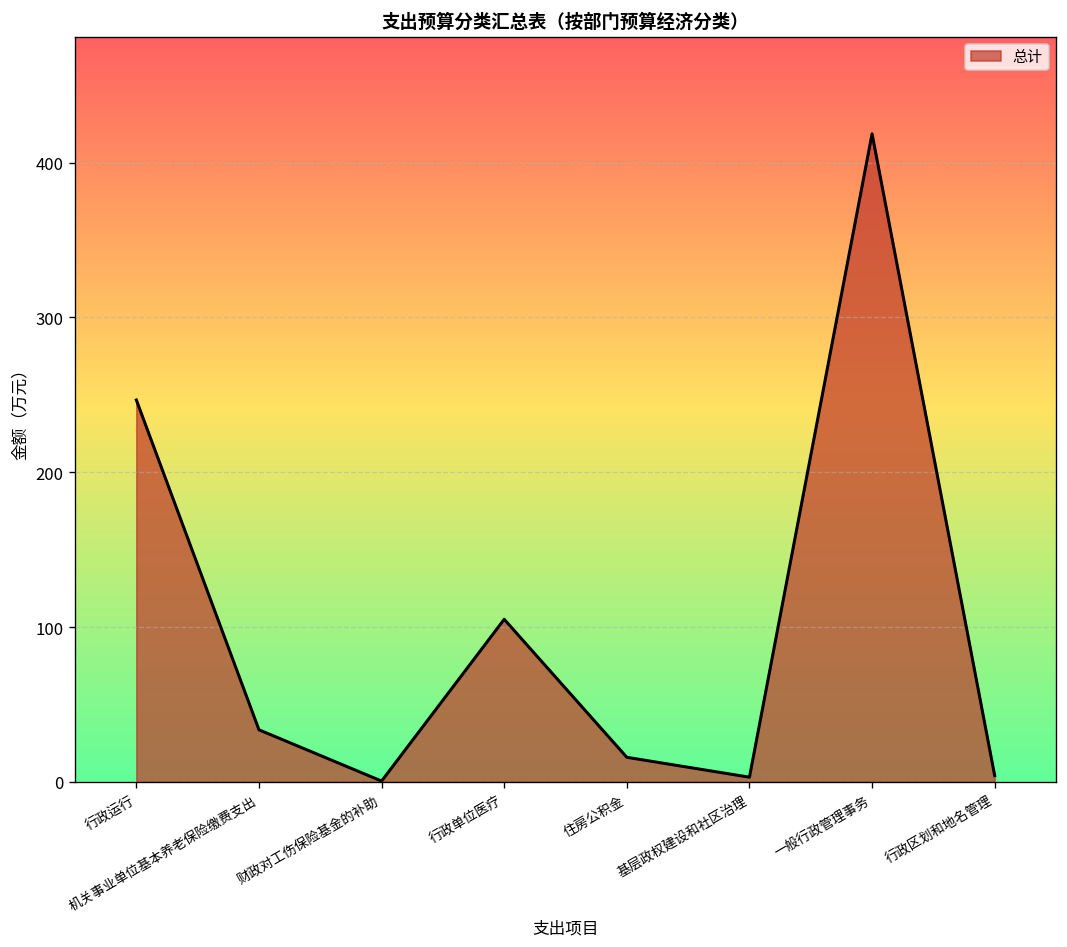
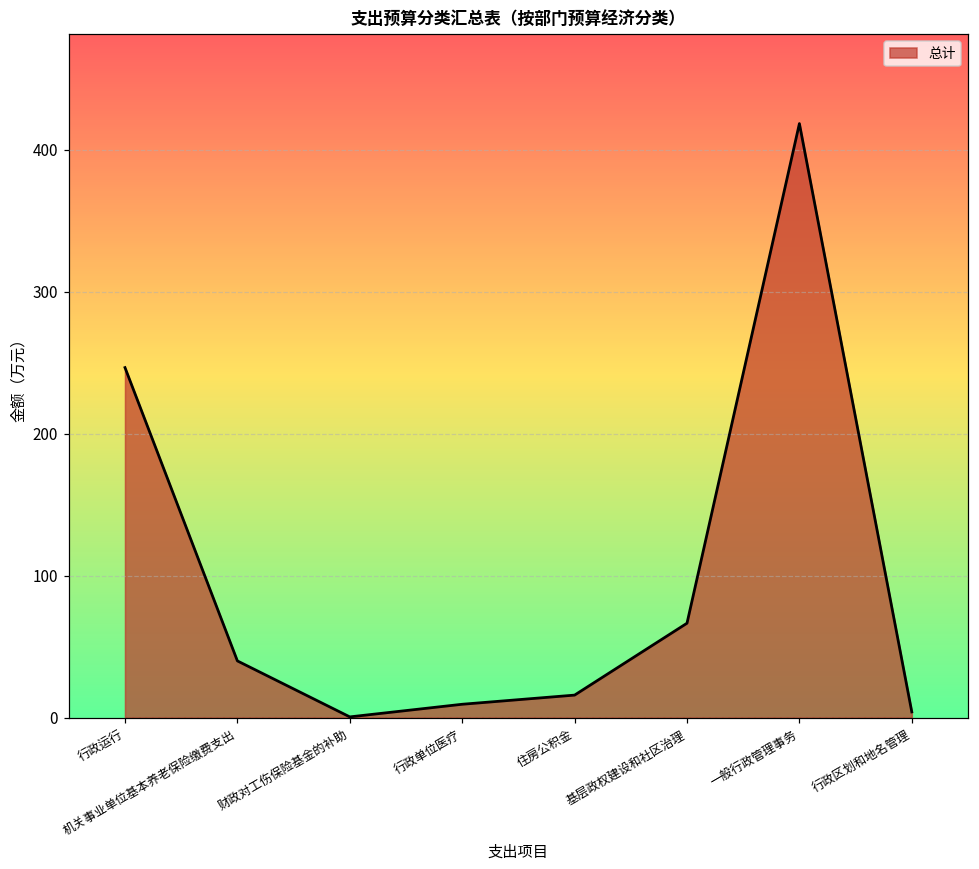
  {
    "行政运行": 247,
-   "机关事业单位基本养老保险缴费支出": 34,
+   "机关事业单位基本养老保险缴费支出": 40,
    "财政对工伤保险基金的补助": 1,
-   "行政单位医疗": 105,
+   "行政单位医疗": 9,
    "住房公积金": 16,
-   "基层政权建设和社区治理": 3,
+   "基层政权建设和社区治理": 67,
    "一般行政管理事务": 419,
    "行政区划和地名管理": 4
  }
